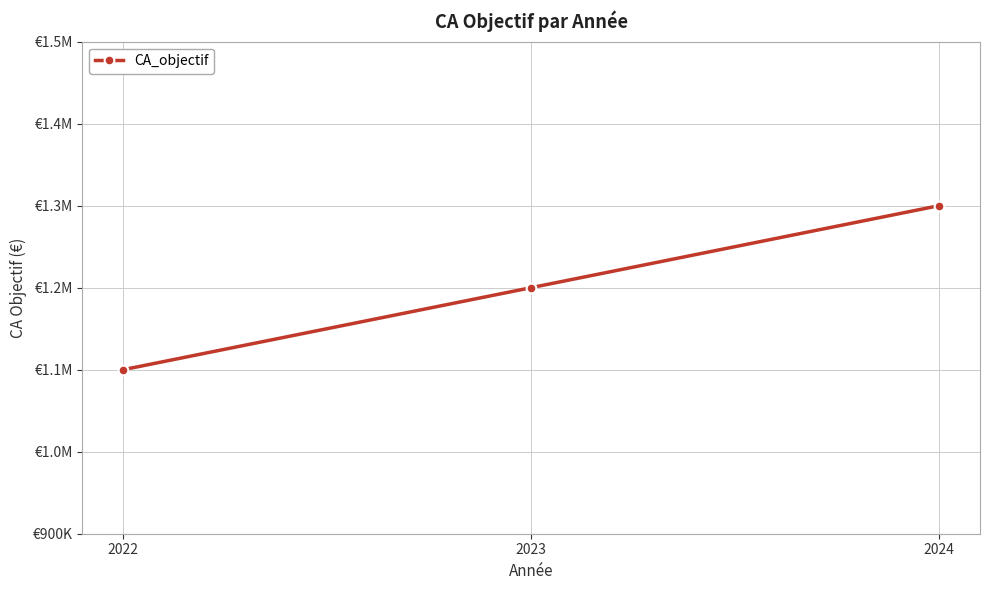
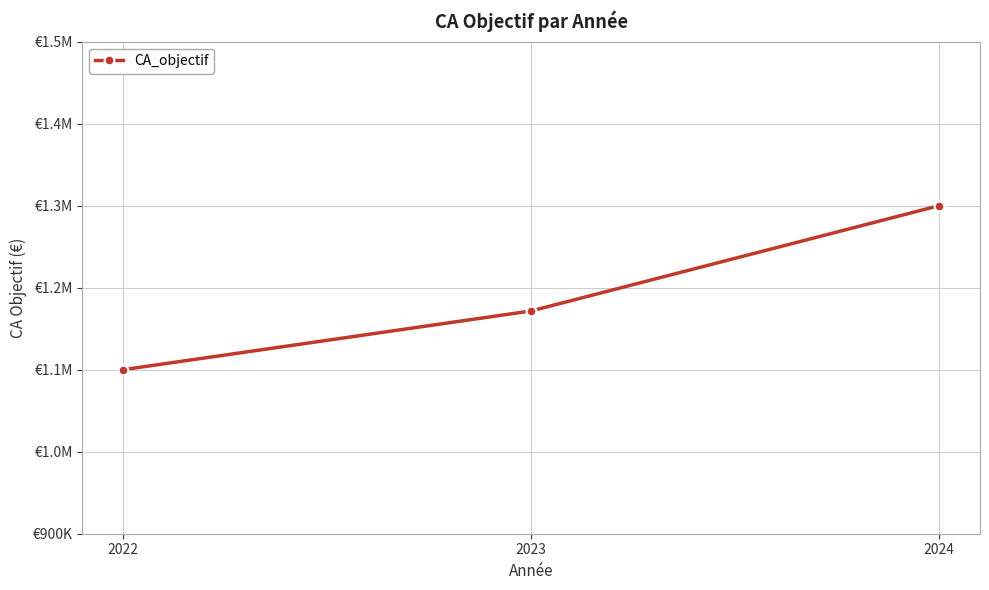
  {
    "2022": "€1100000",
-   "2023": "€1200000",
+   "2023": "€1170000",
    "2024": "€1300000"
  }
